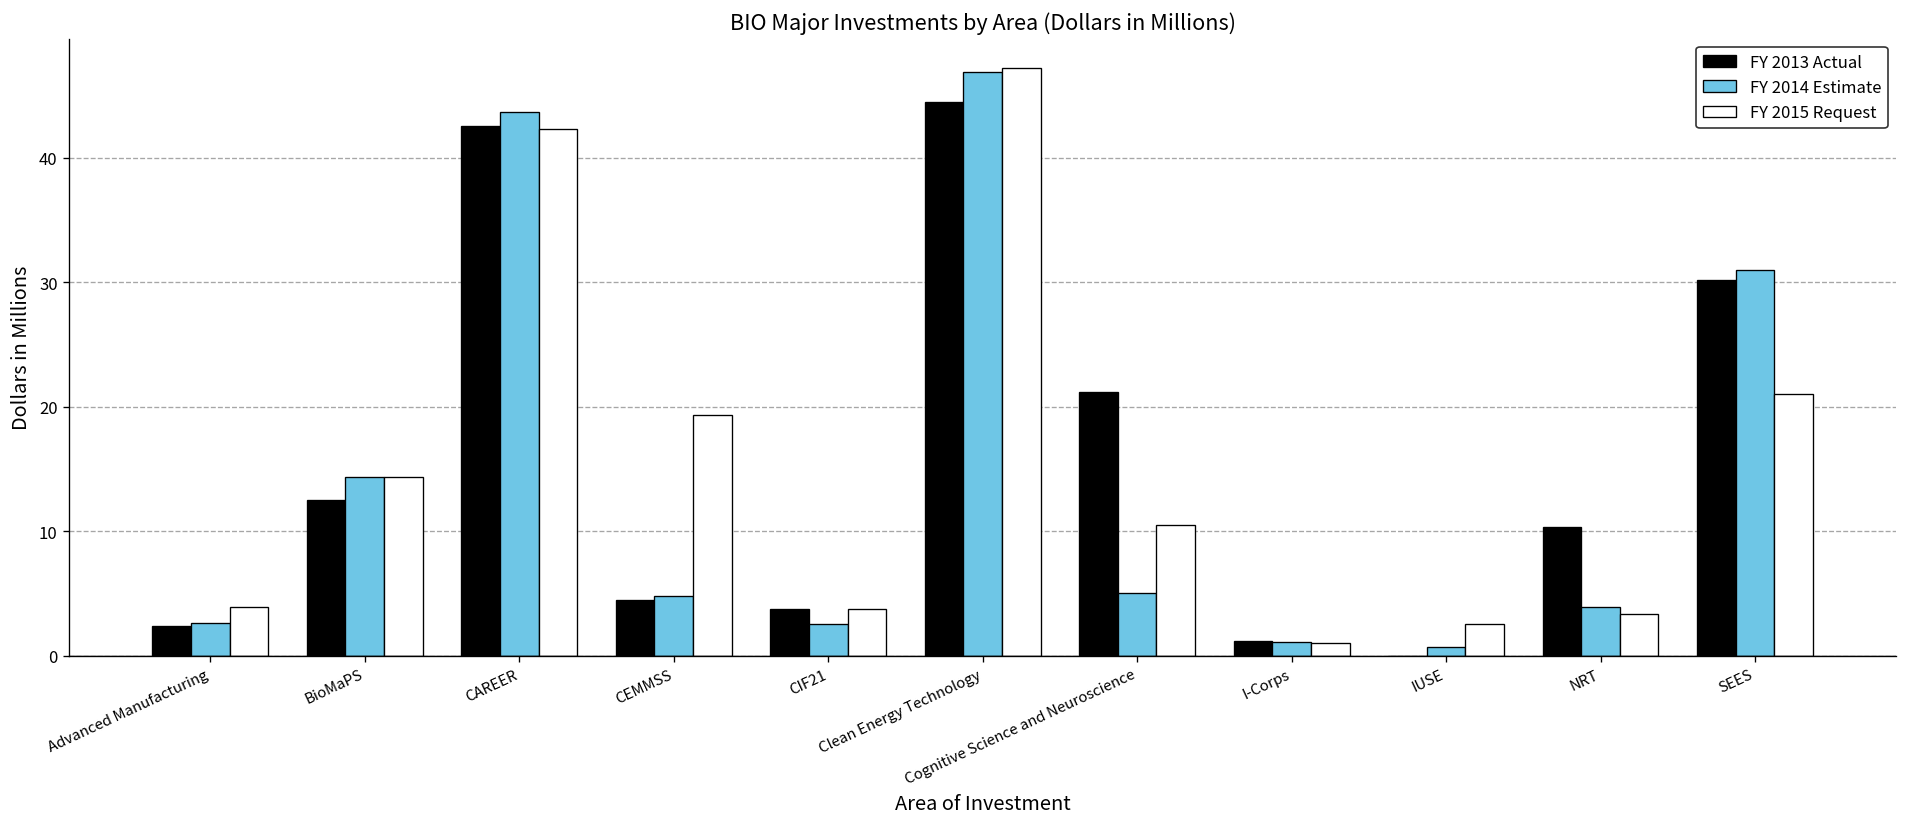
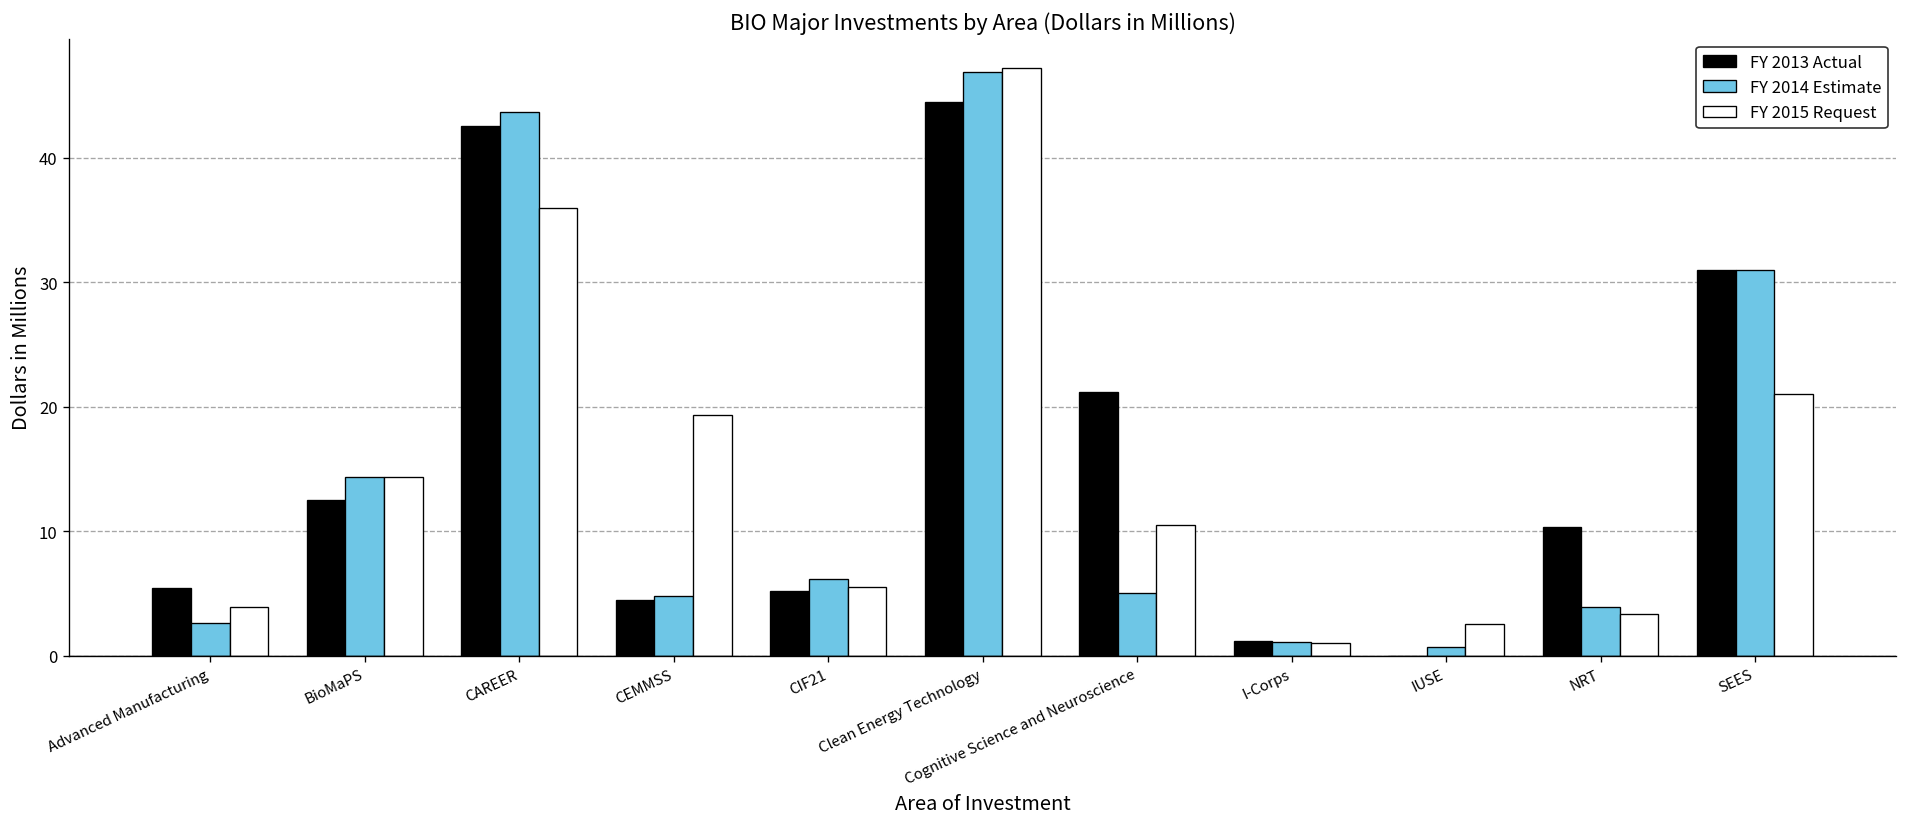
  {
    "FY 2013 Actual": {
-     "Advanced Manufacturing": 2.4,
+     "Advanced Manufacturing": 5.4,
      "BioMaPS": 12.5,
      "CAREER": 42.5,
      "CEMMSS": 4.5,
-     "CIF21": 3.8,
+     "CIF21": 5.2,
      "Clean Energy Technology": 44.5,
      "Cognitive Science and Neuroscience": 21.2,
      "I-Corps": 1.2,
      "IUSE": 0.0,
      "NRT": 10.3,
-     "SEES": 30.2
+     "SEES": 31.0
    },
    "FY 2014 Estimate": {
      "Advanced Manufacturing": 2.6,
      "BioMaPS": 14.3,
      "CAREER": 43.6,
      "CEMMSS": 4.8,
-     "CIF21": 2.5,
+     "CIF21": 6.2,
      "Clean Energy Technology": 46.9,
      "Cognitive Science and Neuroscience": 5.0,
      "I-Corps": 1.1,
      "IUSE": 0.7,
      "NRT": 3.9,
      "SEES": 31.0
    },
    "FY 2015 Request": {
      "Advanced Manufacturing": 3.9,
      "BioMaPS": 14.3,
-     "CAREER": 42.3,
+     "CAREER": 35.9,
      "CEMMSS": 19.3,
-     "CIF21": 3.8,
+     "CIF21": 5.5,
      "Clean Energy Technology": 47.2,
      "Cognitive Science and Neuroscience": 10.5,
      "I-Corps": 1.0,
      "IUSE": 2.5,
      "NRT": 3.3,
      "SEES": 21.0
    }
  }
